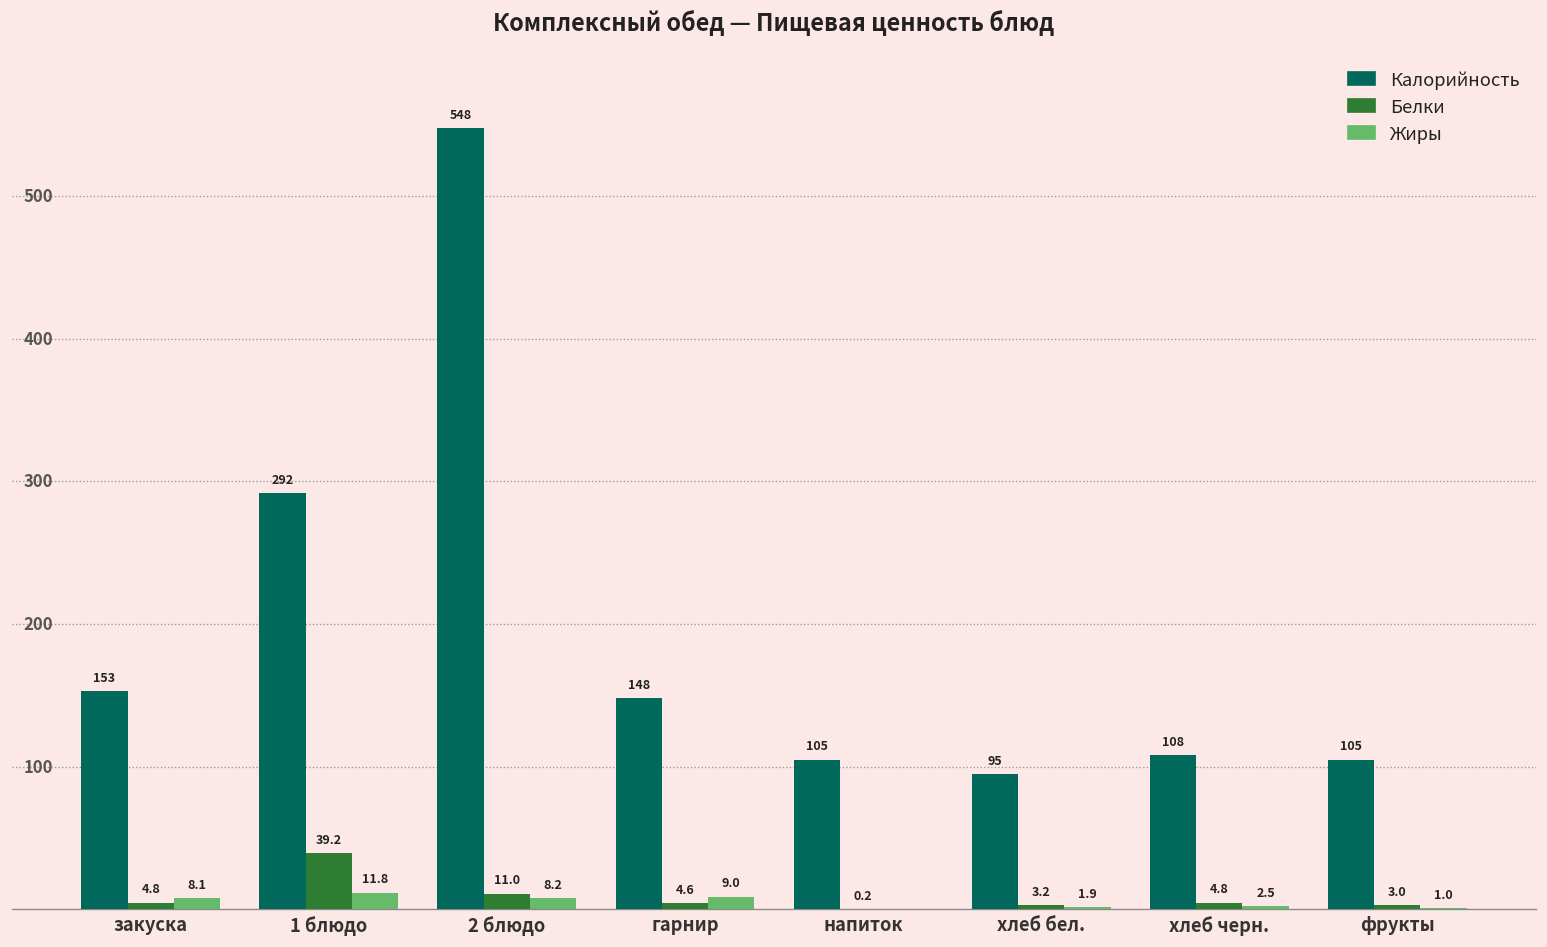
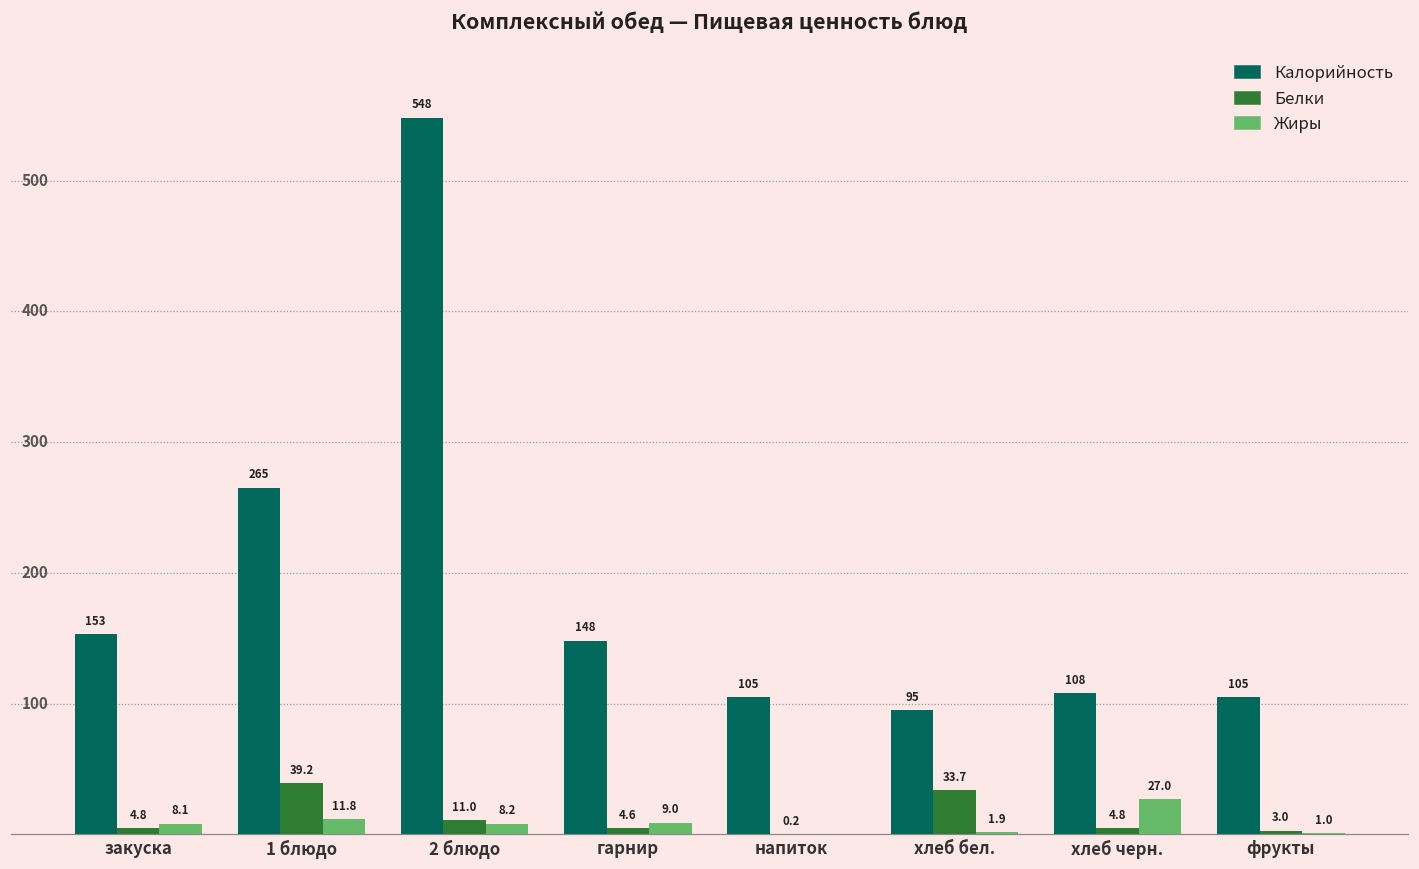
  {
    "Калорийность": {
      "закуска": 153,
-     "1 блюдо": 292,
+     "1 блюдо": 265,
      "2 блюдо": 548,
      "гарнир": 148,
      "напиток": 105,
      "хлеб бел.": 95,
      "хлеб черн.": 108,
      "фрукты": 105
    },
    "Белки": {
      "закуска": 4.8,
      "1 блюдо": 39.2,
      "2 блюдо": 11.0,
      "гарнир": 4.6,
      "напиток": 0.2,
-     "хлеб бел.": 3.2,
+     "хлеб бел.": 33.7,
      "хлеб черн.": 4.8,
      "фрукты": 3.0
    },
    "Жиры": {
      "закуска": 8.1,
      "1 блюдо": 11.8,
      "2 блюдо": 8.2,
      "гарнир": 9.0,
      "хлеб бел.": 1.9,
-     "хлеб черн.": 2.5,
+     "хлеб черн.": 27.0,
      "фрукты": 1.0
    }
  }
